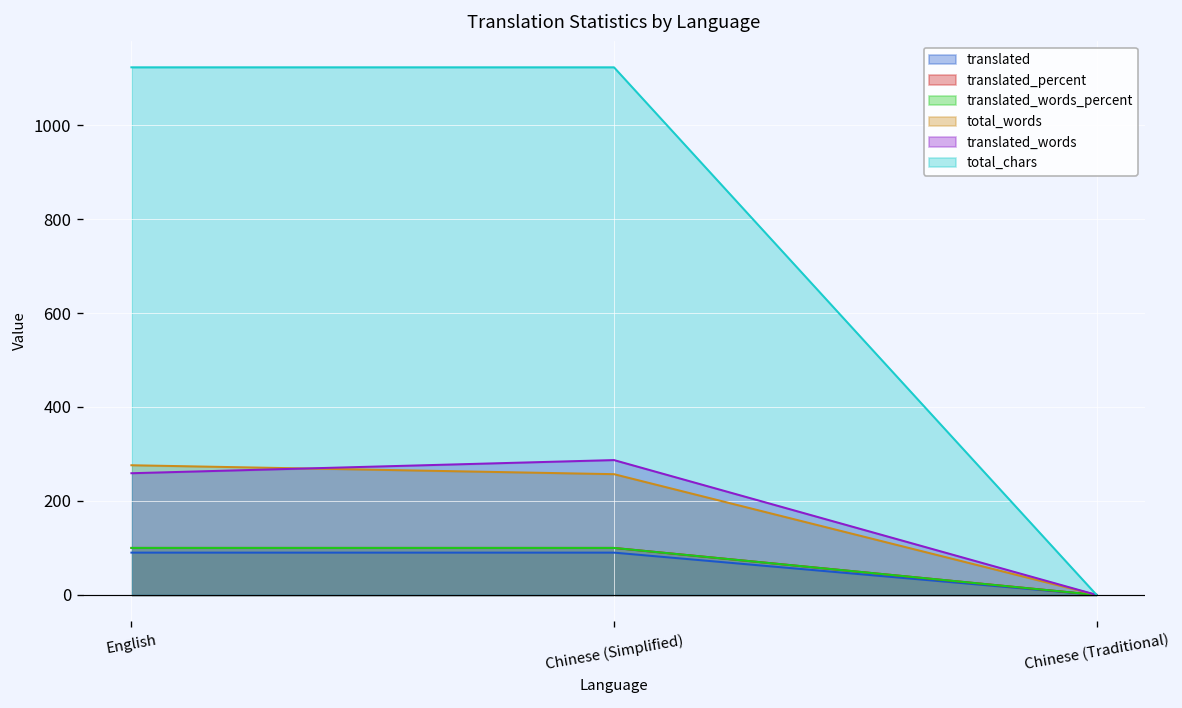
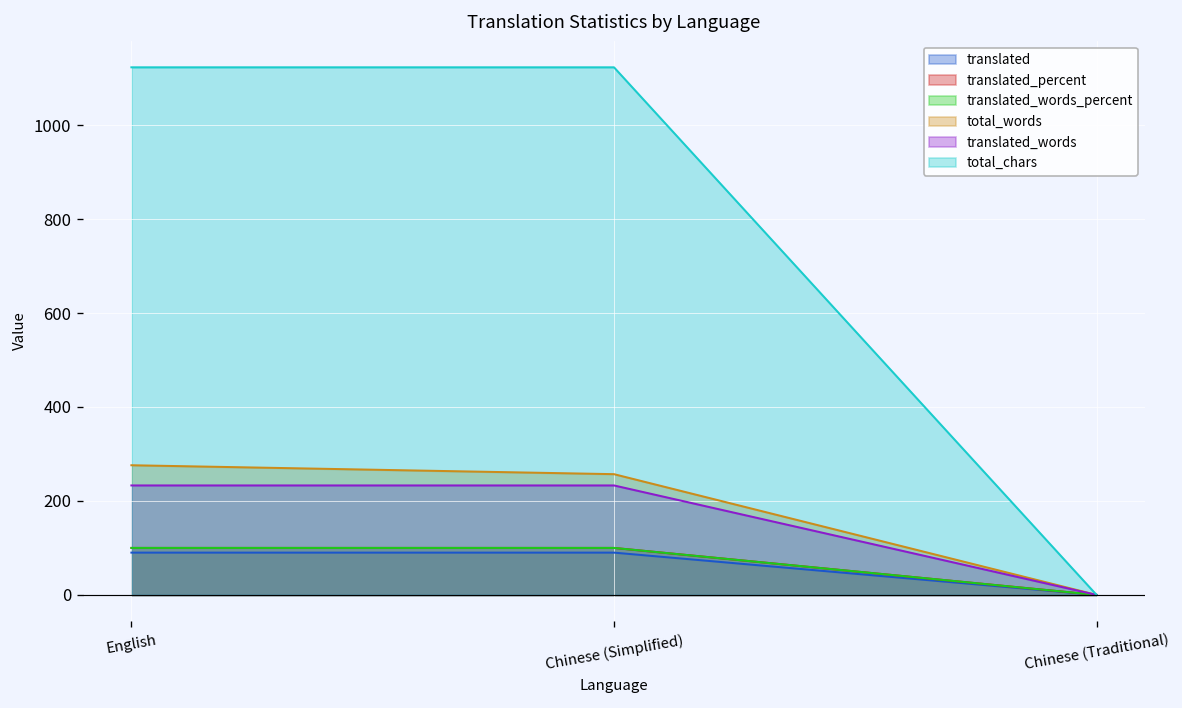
  {
    "translated": {
      "English": 90,
      "Chinese (Simplified)": 90
    },
    "translated_words_percent": {
      "English": 100,
      "Chinese (Simplified)": 100
    },
    "total_words": {
      "English": 280,
      "Chinese (Simplified)": 260
    },
    "translated_words": {
-     "English": 260,
-     "Chinese (Simplified)": 290
+     "English": 230,
+     "Chinese (Simplified)": 230
    },
    "total_chars": {
      "English": 1120,
      "Chinese (Simplified)": 1120
    }
  }
